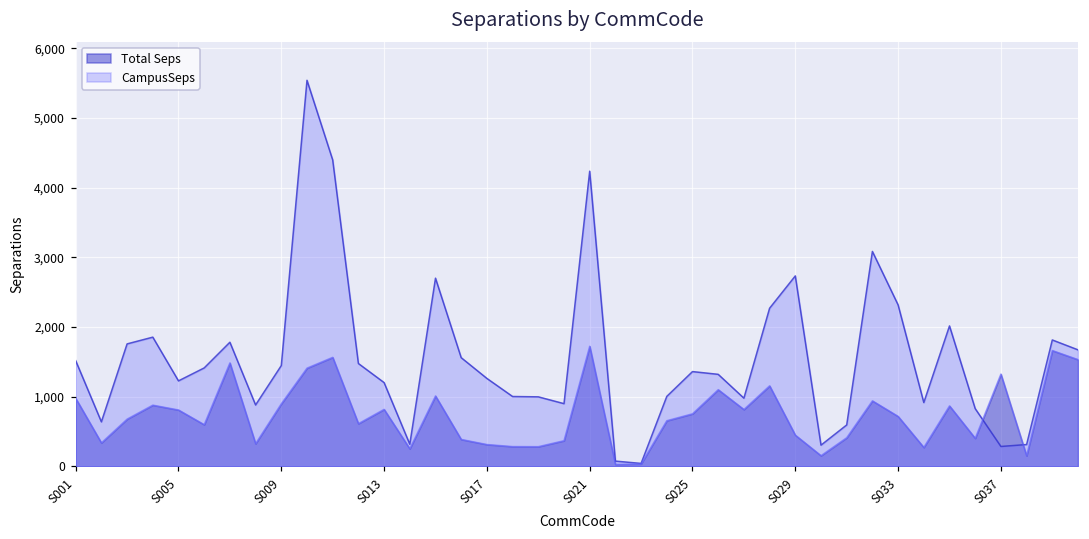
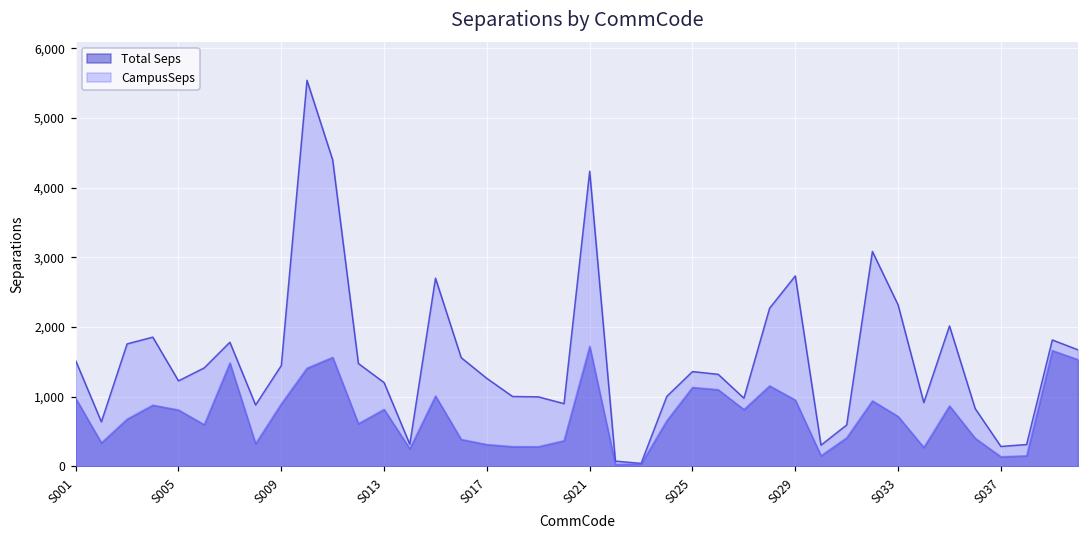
  {
    "Total Seps": {
      "S001": "1,000",
      "S005": "800",
      "S009": "900",
      "S013": "800",
      "S017": "300",
      "S021": "1,700",
-     "S025": "800",
-     "S029": "400",
+     "S025": "1,100",
+     "S029": "1,000",
      "S033": "700",
-     "S037": "1,300"
+     "S037": "100"
    },
    "CampusSeps": {
      "S001": "1,500",
      "S005": "1,200",
      "S009": "1,400",
      "S013": "1,200",
      "S017": "1,300",
      "S021": "4,200",
      "S025": "1,400",
      "S029": "2,700",
      "S033": "2,300",
      "S037": "300"
    }
  }
